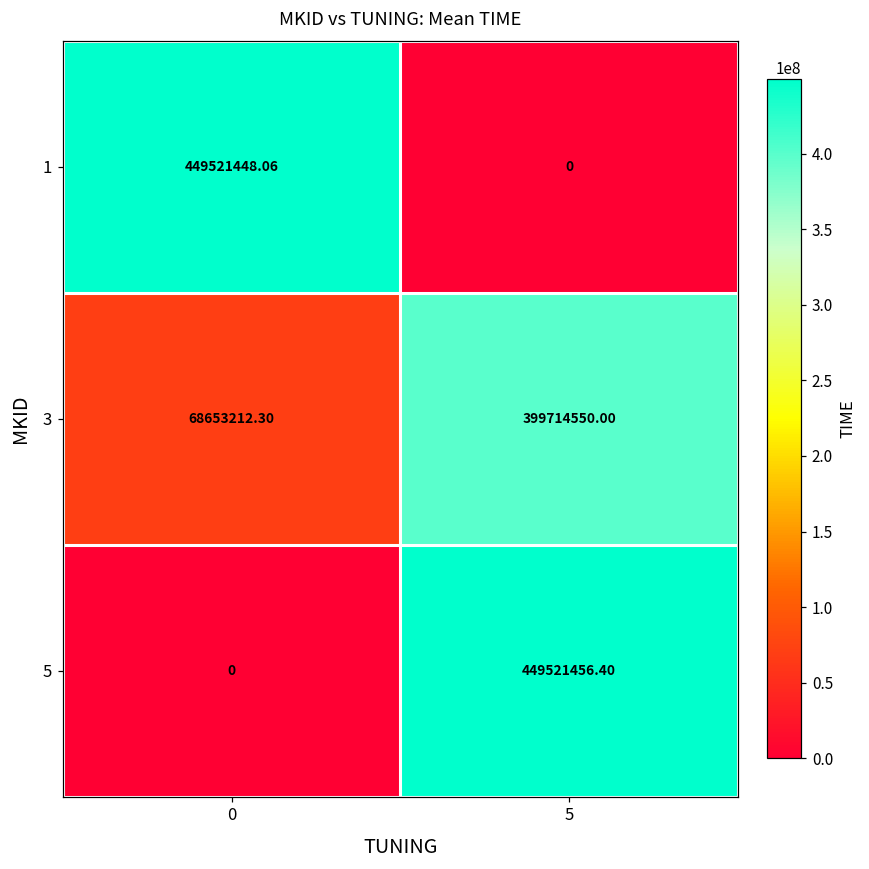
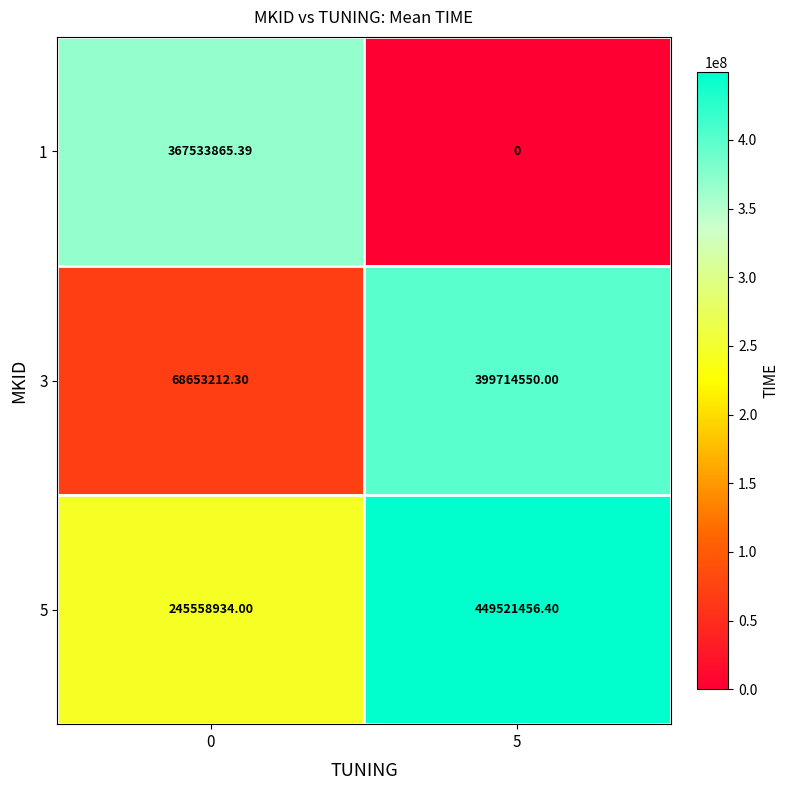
  {
    "1": {
-     "0": 449521448.06,
+     "0": 367533865.39,
      "5": 0
    },
    "3": {
      "0": 68653212.30,
      "5": 399714550.00
    },
    "5": {
-     "0": 0,
+     "0": 245558934.00,
      "5": 449521456.40
    }
  }
